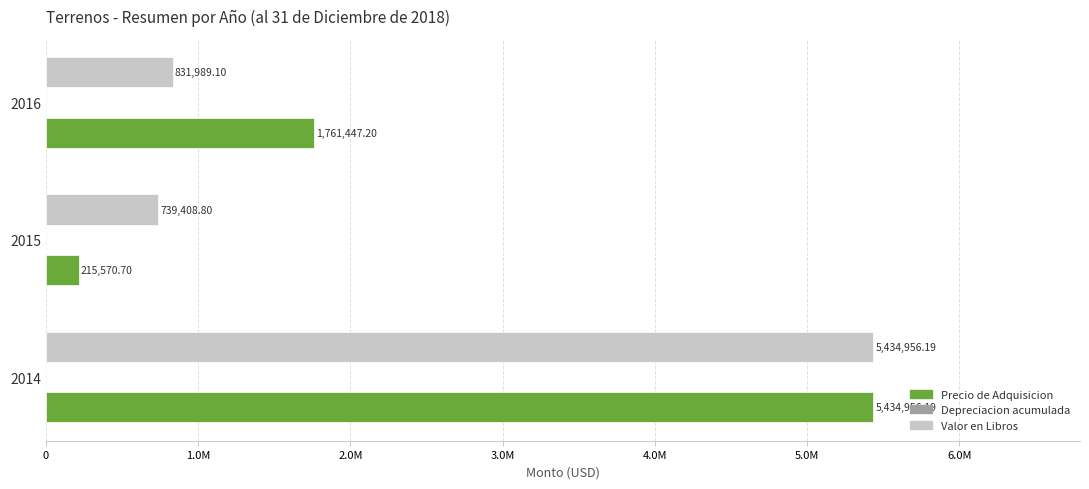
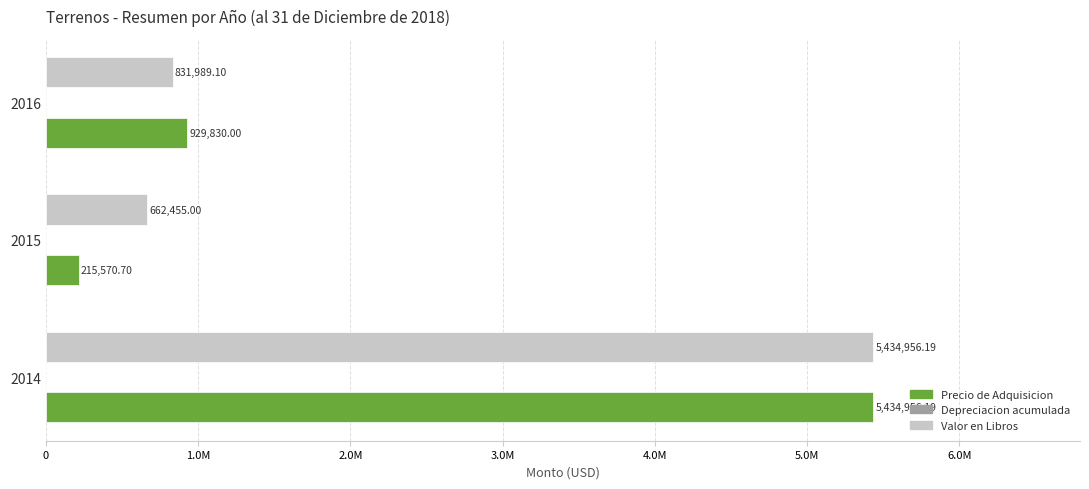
  {
    "Precio de Adquisicion": {
-     "2016": "1,761,447.20",
+     "2016": "929,830.00",
      "2015": "215,570.70",
      "2014": "5,434,956.19"
    },
    "Depreciacion acumulada": {
      "2016": "0",
      "2015": "0",
      "2014": "0"
    },
    "Valor en Libros": {
      "2016": "831,989.10",
-     "2015": "739,408.80",
+     "2015": "662,455.00",
      "2014": "5,434,956.19"
    }
  }
